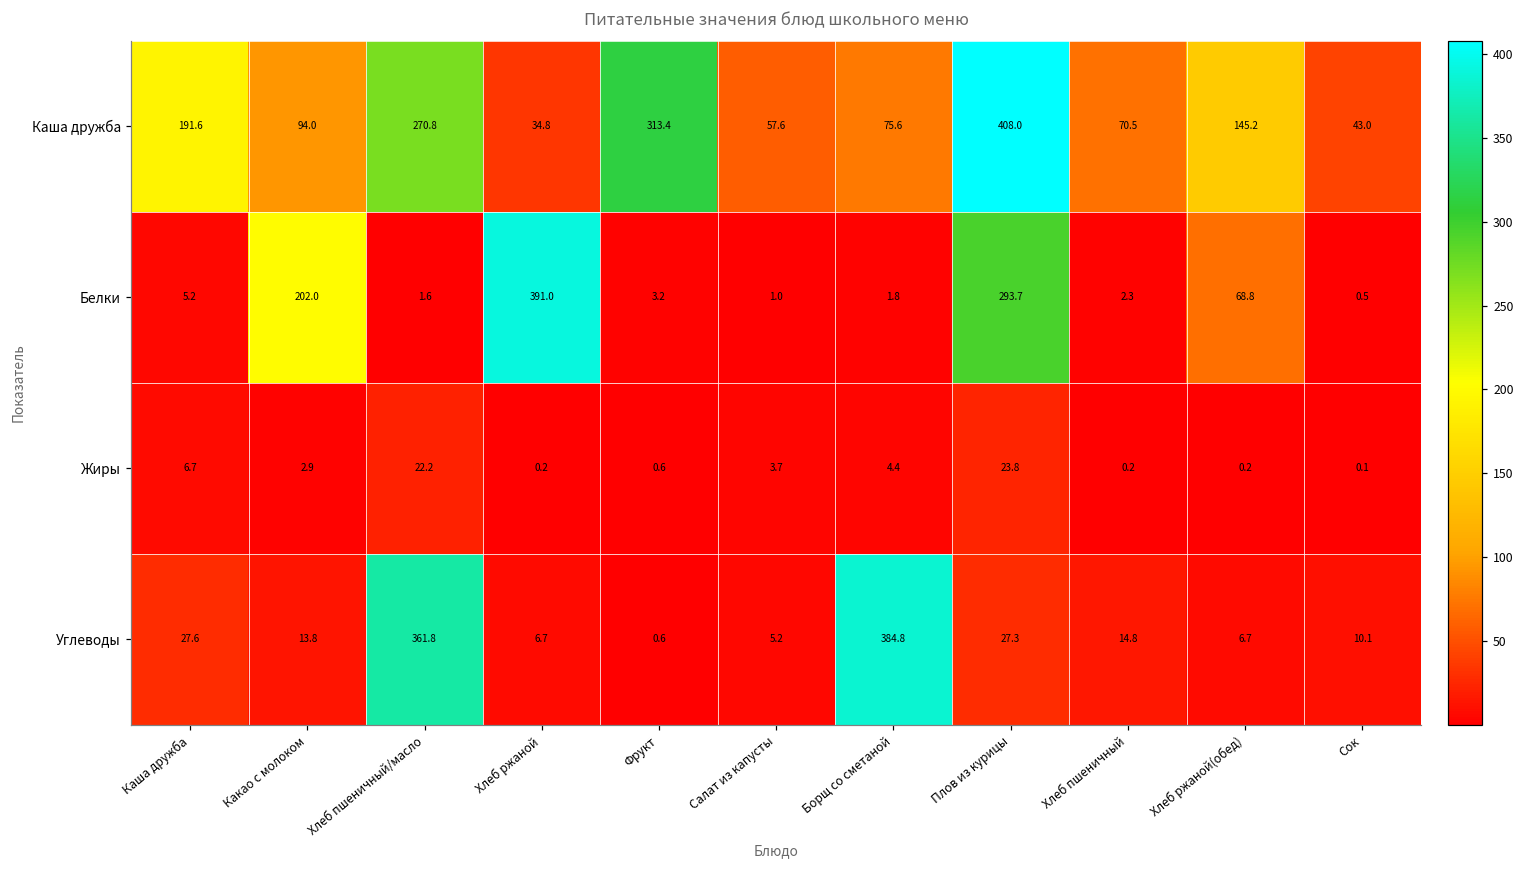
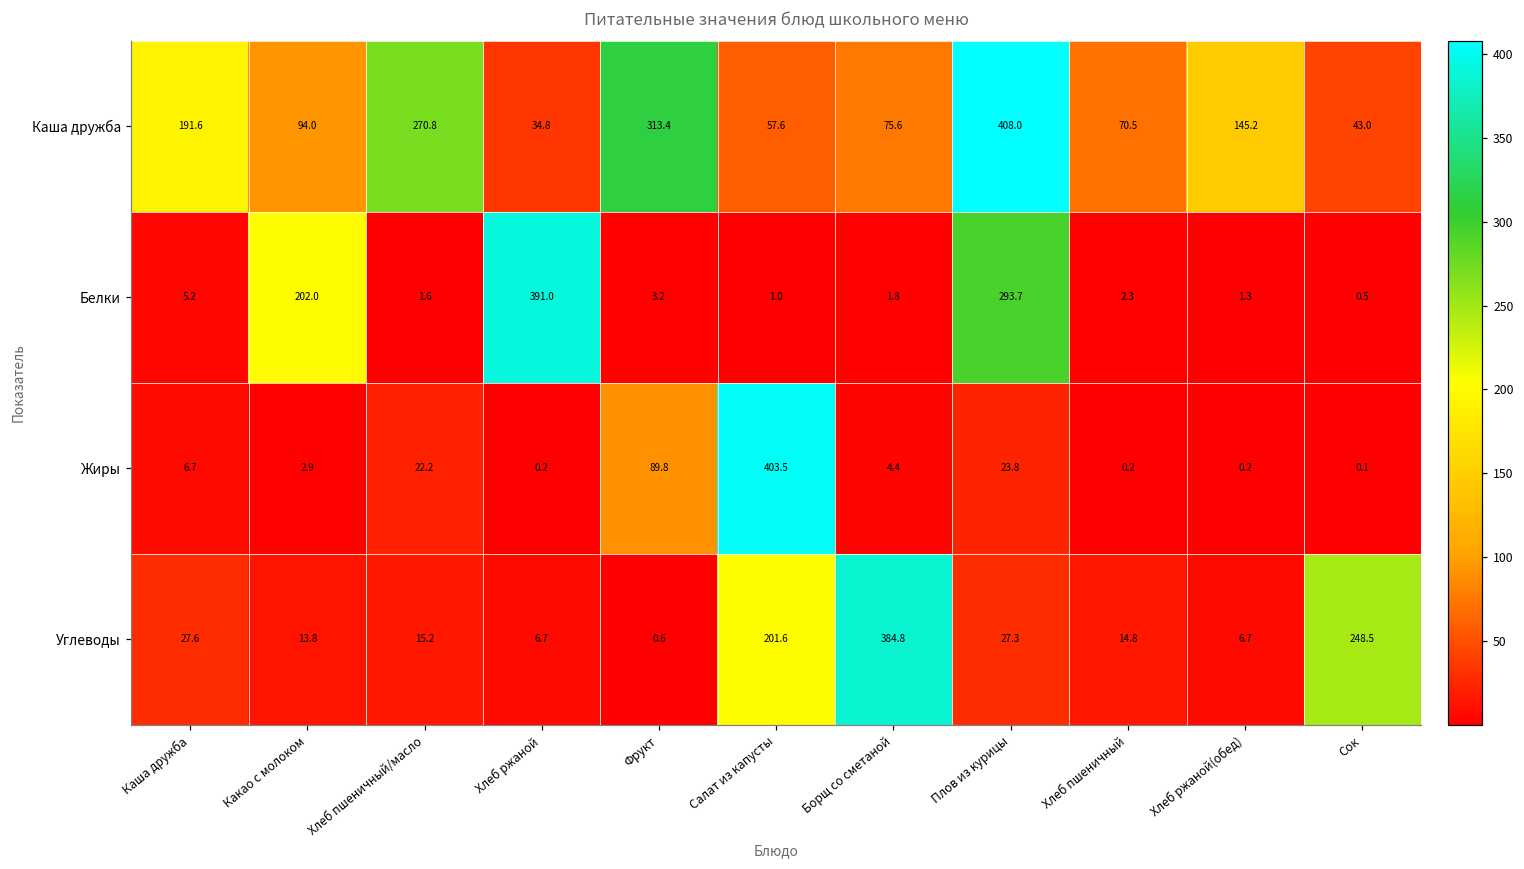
  {
    "Каша дружба": {
      "Каша дружба": 191.6,
      "Какао с молоком": 94.0,
      "Хлеб пшеничный/масло": 270.8,
      "Хлеб ржаной": 34.8,
      "Фрукт": 313.4,
      "Салат из капусты": 57.6,
      "Борщ со сметаной": 75.6,
      "Плов из курицы": 408.0,
      "Хлеб пшеничный": 70.5,
      "Хлеб ржаной(обед)": 145.2,
      "Сок": 43.0
    },
    "Белки": {
      "Каша дружба": 5.2,
      "Какао с молоком": 202.0,
      "Хлеб пшеничный/масло": 1.6,
      "Хлеб ржаной": 391.0,
      "Фрукт": 3.2,
      "Салат из капусты": 1.0,
      "Борщ со сметаной": 1.8,
      "Плов из курицы": 293.7,
      "Хлеб пшеничный": 2.3,
-     "Хлеб ржаной(обед)": 68.8,
+     "Хлеб ржаной(обед)": 1.3,
      "Сок": 0.5
    },
    "Жиры": {
      "Каша дружба": 6.7,
      "Какао с молоком": 2.9,
      "Хлеб пшеничный/масло": 22.2,
      "Хлеб ржаной": 0.2,
-     "Фрукт": 0.6,
-     "Салат из капусты": 3.7,
+     "Фрукт": 89.8,
+     "Салат из капусты": 403.5,
      "Борщ со сметаной": 4.4,
      "Плов из курицы": 23.8,
      "Хлеб пшеничный": 0.2,
      "Хлеб ржаной(обед)": 0.2,
      "Сок": 0.1
    },
    "Углеводы": {
      "Каша дружба": 27.6,
      "Какао с молоком": 13.8,
-     "Хлеб пшеничный/масло": 361.8,
+     "Хлеб пшеничный/масло": 15.2,
      "Хлеб ржаной": 6.7,
      "Фрукт": 0.6,
-     "Салат из капусты": 5.2,
+     "Салат из капусты": 201.6,
      "Борщ со сметаной": 384.8,
      "Плов из курицы": 27.3,
      "Хлеб пшеничный": 14.8,
      "Хлеб ржаной(обед)": 6.7,
-     "Сок": 10.1
+     "Сок": 248.5
    }
  }
